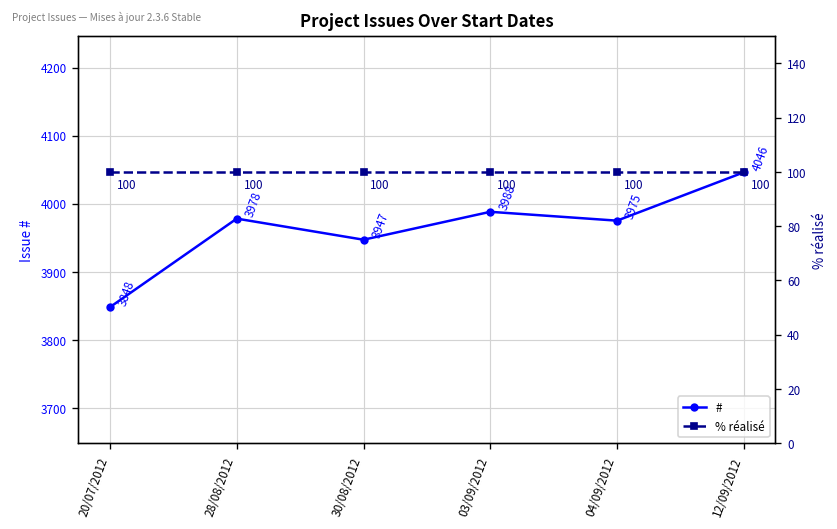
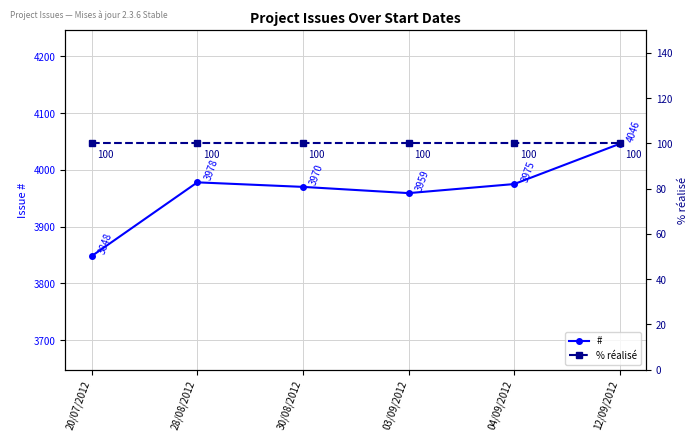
  {
    "#": {
      "20/07/2012": 3848,
      "28/08/2012": 3978,
-     "30/08/2012": 3947,
-     "03/09/2012": 3988,
+     "30/08/2012": 3970,
+     "03/09/2012": 3959,
      "04/09/2012": 3975,
      "12/09/2012": 4046
    },
    "% réalisé": {
      "20/07/2012": 100,
      "30/08/2012": 100,
      "04/09/2012": 100,
      "12/09/2012": 100
    }
  }
